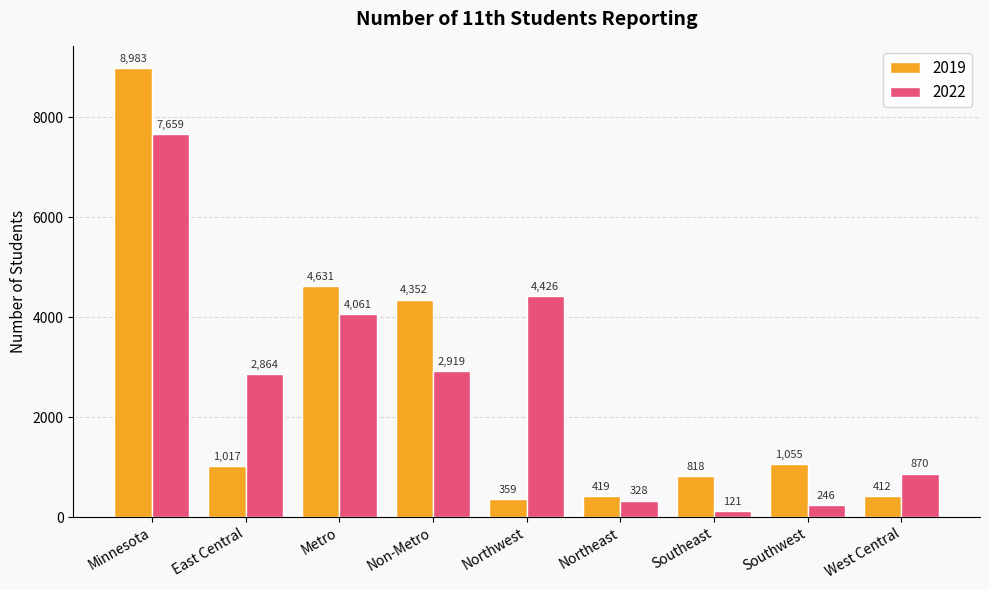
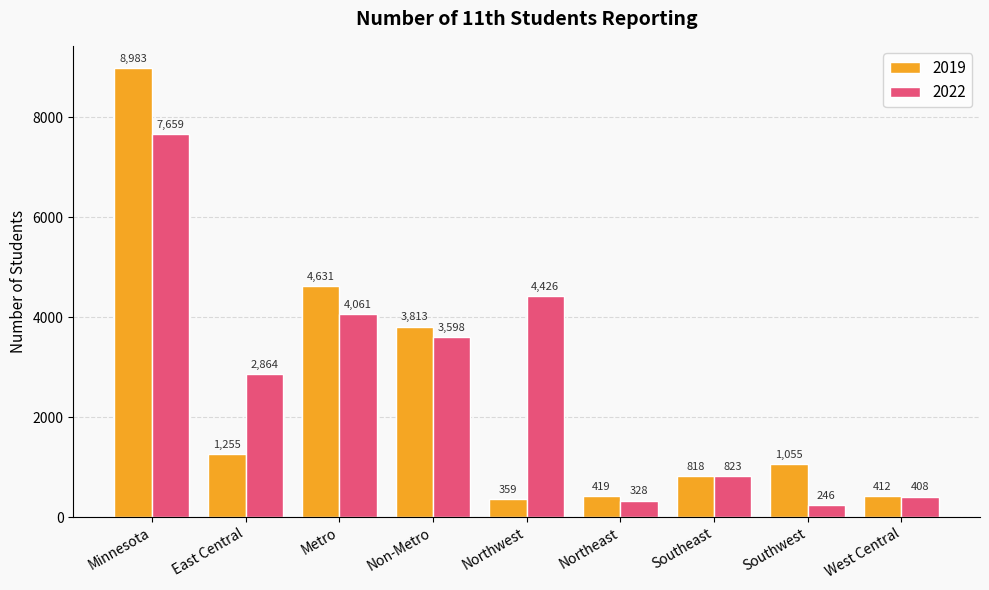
  {
    "2019": {
      "Minnesota": "8,983",
-     "East Central": "1,017",
+     "East Central": "1,255",
      "Metro": "4,631",
-     "Non-Metro": "4,352",
+     "Non-Metro": "3,813",
      "Northwest": "359",
      "Northeast": "419",
      "Southeast": "818",
      "Southwest": "1,055",
      "West Central": "412"
    },
    "2022": {
      "Minnesota": "7,659",
      "East Central": "2,864",
      "Metro": "4,061",
-     "Non-Metro": "2,919",
+     "Non-Metro": "3,598",
      "Northwest": "4,426",
      "Northeast": "328",
-     "Southeast": "121",
+     "Southeast": "823",
      "Southwest": "246",
-     "West Central": "870"
+     "West Central": "408"
    }
  }
